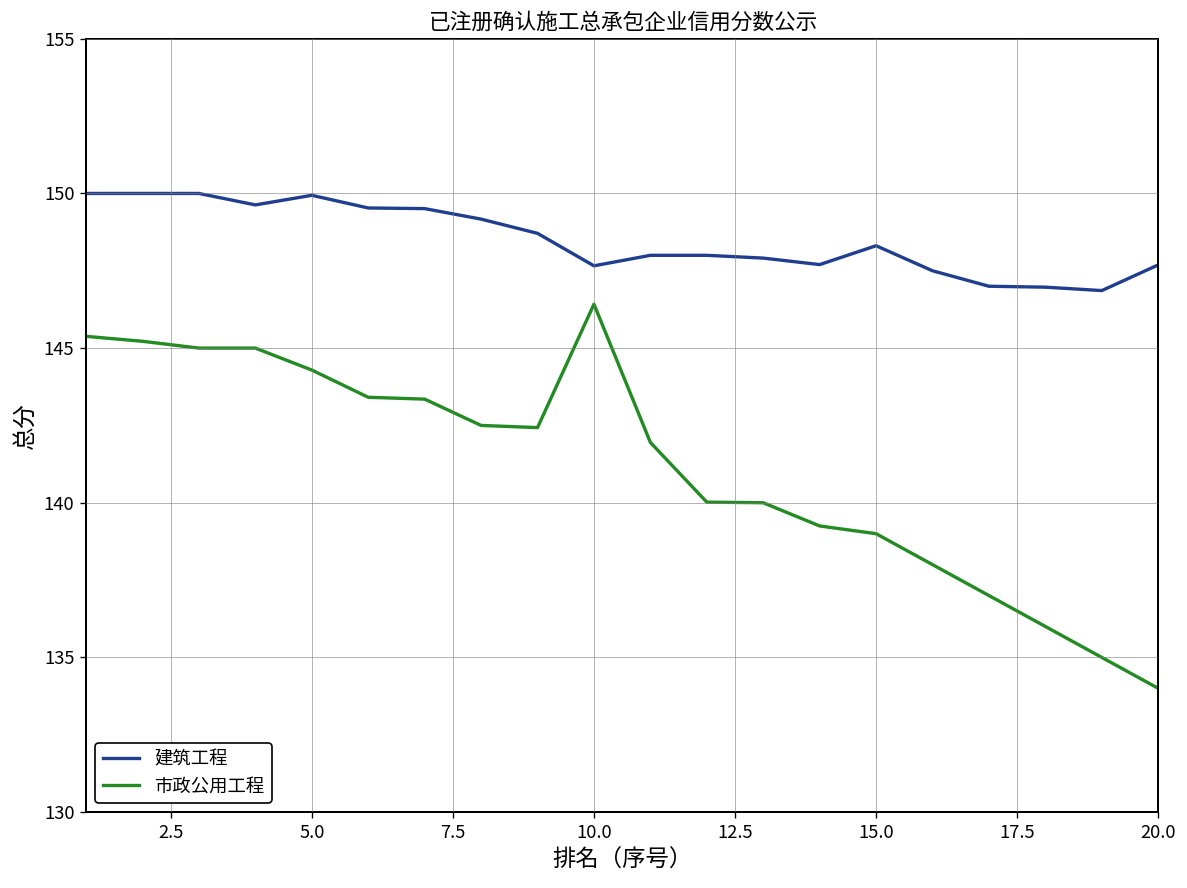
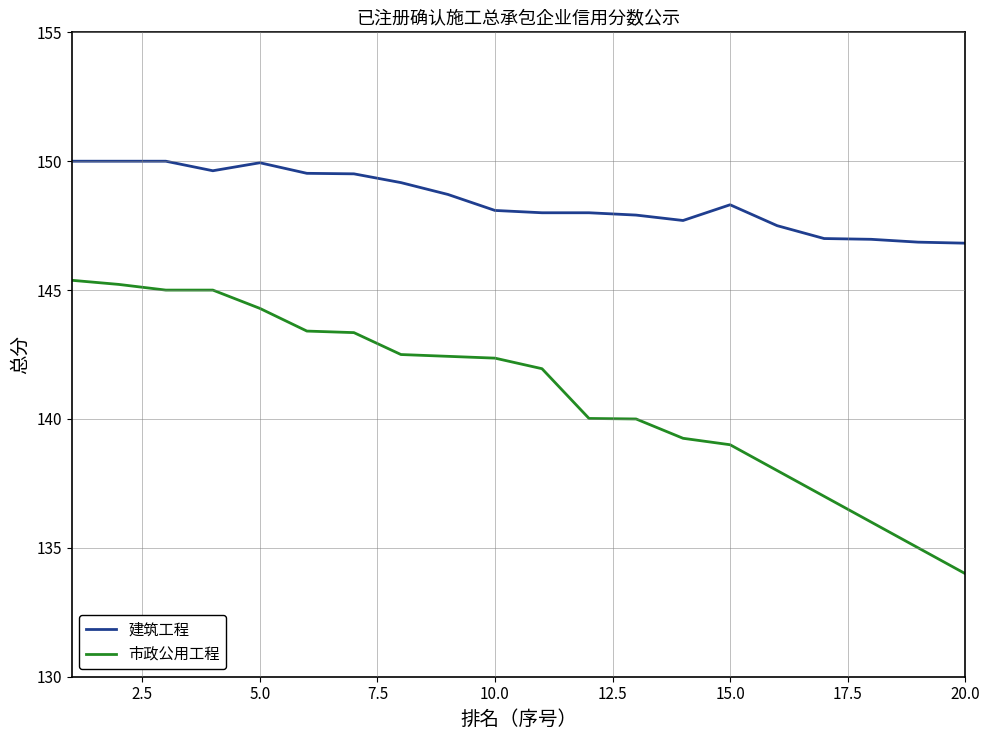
  {
    "建筑工程": {
      "5.0": 149.9,
-     "10.0": 147.7,
+     "10.0": 148.1,
      "15.0": 148.3,
-     "20.0": 147.7
+     "20.0": 146.8
    },
    "市政公用工程": {
      "5.0": 144.3,
-     "10.0": 146.4,
+     "10.0": 142.4,
      "15.0": 139.0,
      "20.0": 134.0
    }
  }
